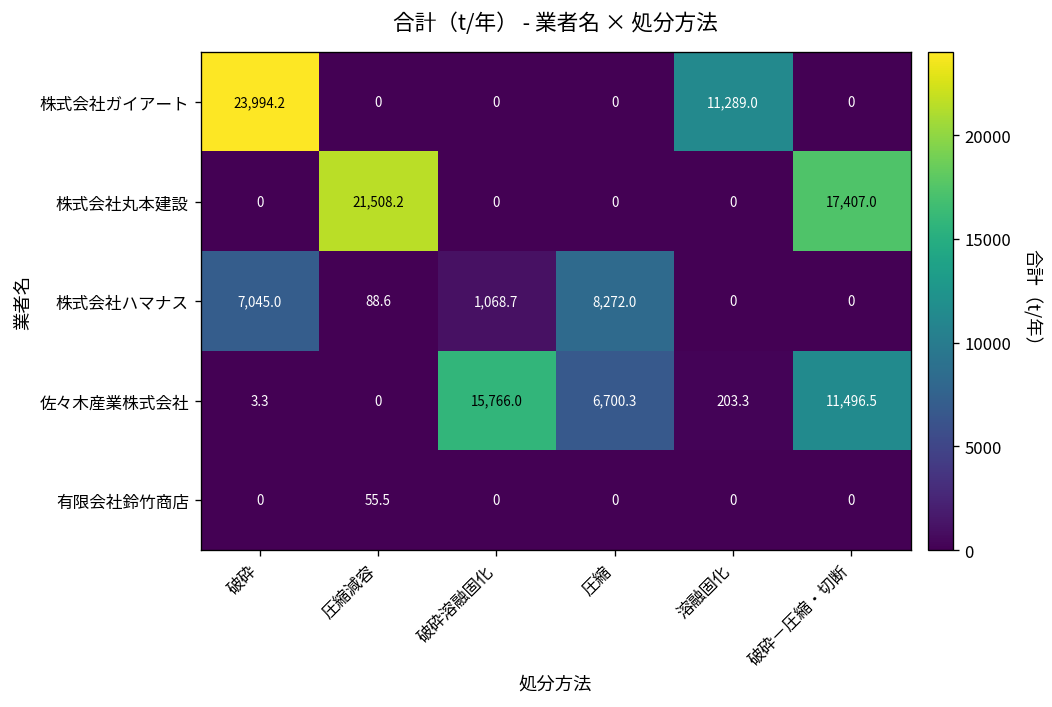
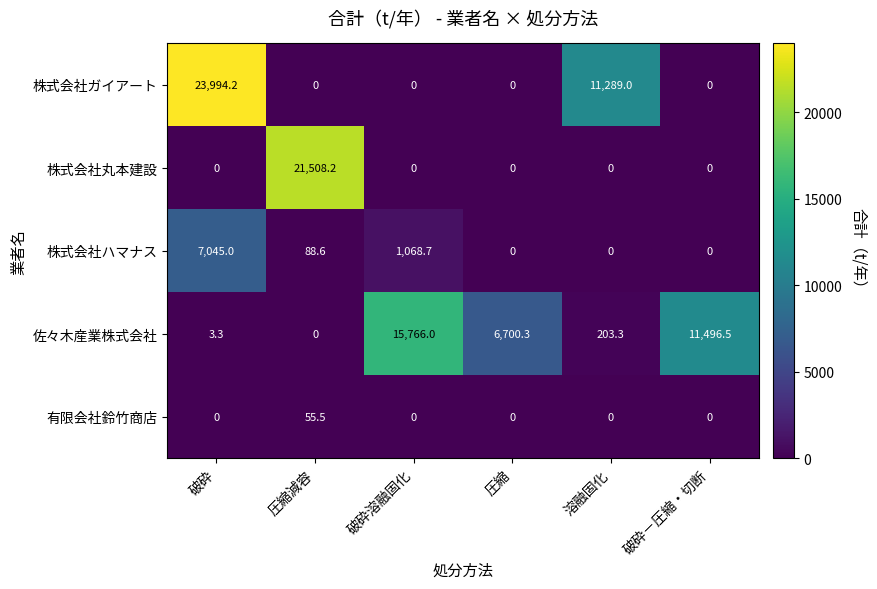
  {
    "株式会社ガイアート": {
      "破砕": "23,994.2",
      "圧縮減容": "0",
      "破砕溶融固化": "0",
      "圧縮": "0",
      "溶融固化": "11,289.0",
      "破砕－圧縮・切断": "0"
    },
    "株式会社丸本建設": {
      "破砕": "0",
      "圧縮減容": "21,508.2",
      "破砕溶融固化": "0",
      "圧縮": "0",
      "溶融固化": "0",
-     "破砕－圧縮・切断": "17,407.0"
+     "破砕－圧縮・切断": "0"
    },
    "株式会社ハマナス": {
      "破砕": "7,045.0",
      "圧縮減容": "88.6",
      "破砕溶融固化": "1,068.7",
-     "圧縮": "8,272.0",
+     "圧縮": "0",
      "溶融固化": "0",
      "破砕－圧縮・切断": "0"
    },
    "佐々木産業株式会社": {
      "破砕": "3.3",
      "圧縮減容": "0",
      "破砕溶融固化": "15,766.0",
      "圧縮": "6,700.3",
      "溶融固化": "203.3",
      "破砕－圧縮・切断": "11,496.5"
    },
    "有限会社鈴竹商店": {
      "破砕": "0",
      "圧縮減容": "55.5",
      "破砕溶融固化": "0",
      "圧縮": "0",
      "溶融固化": "0",
      "破砕－圧縮・切断": "0"
    }
  }
